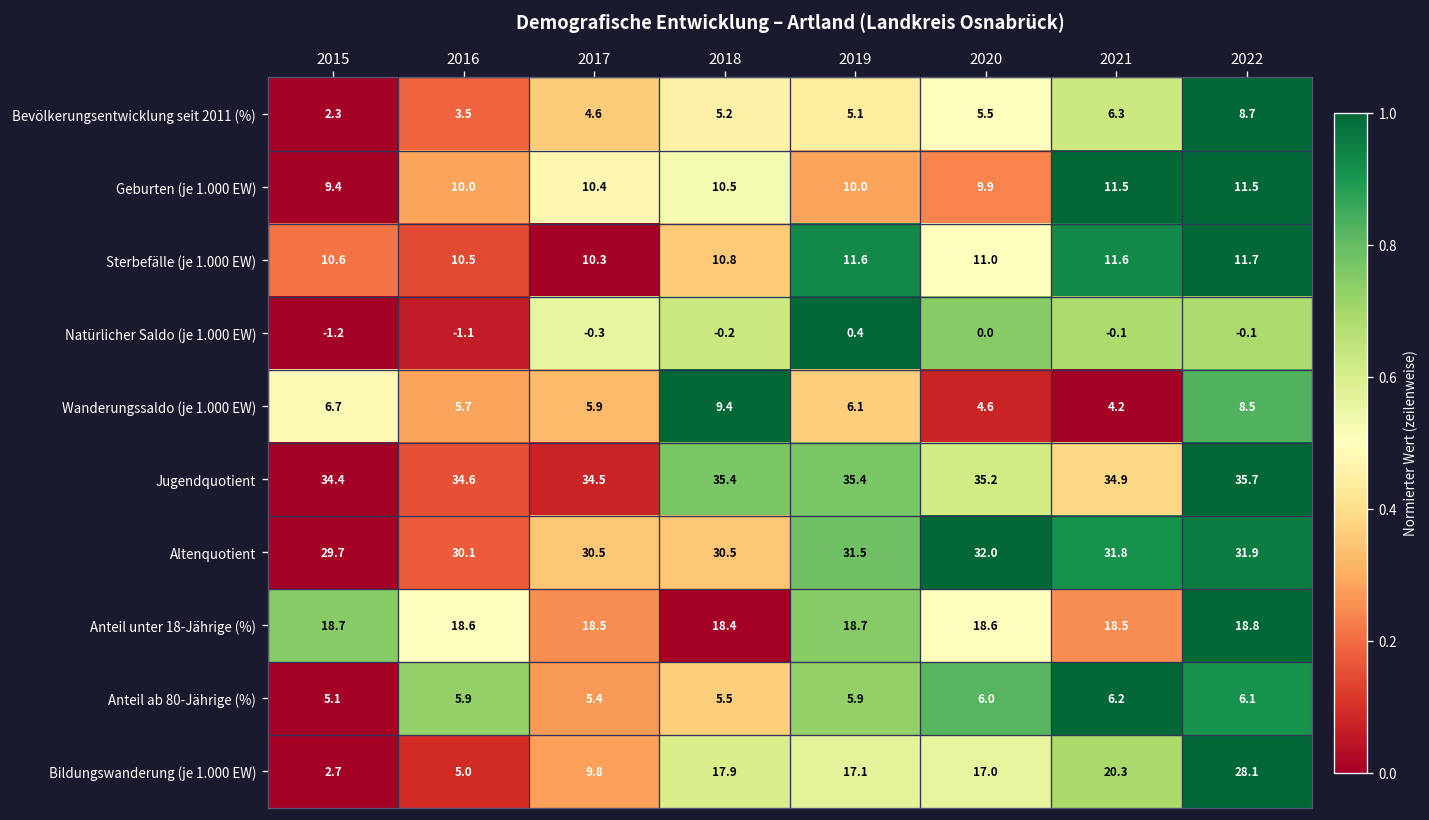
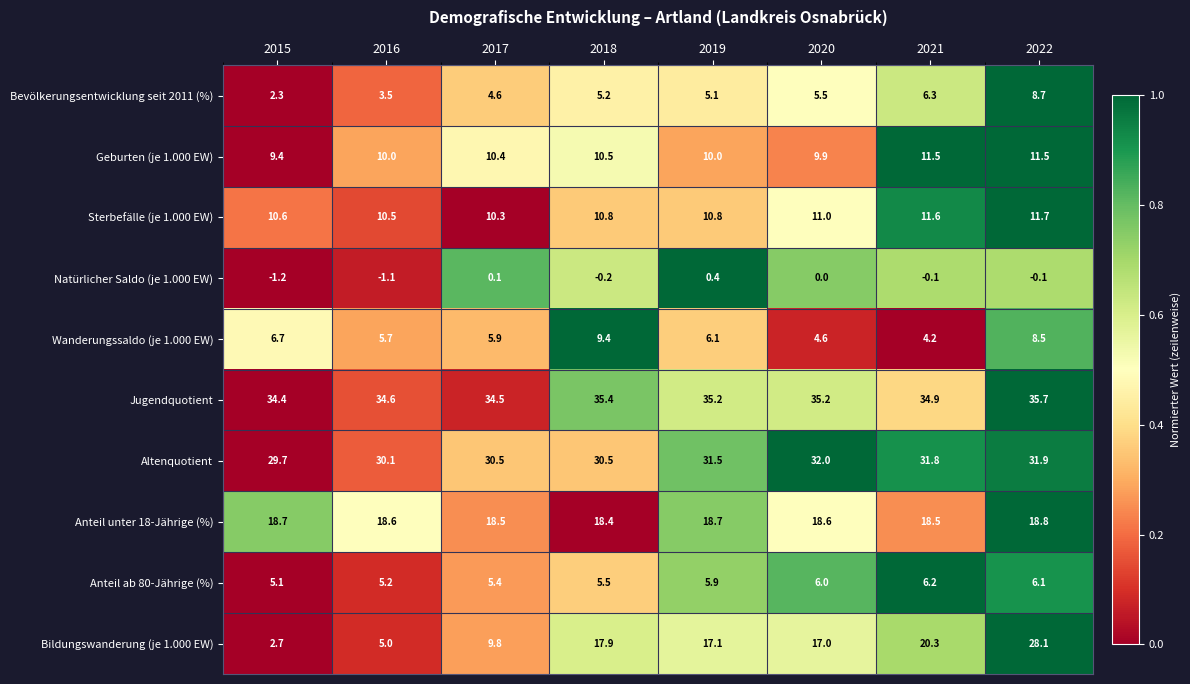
  {
    "Bevölkerungsentwicklung seit 2011 (%)": {
      "2015": 2.3,
      "2016": 3.5,
      "2017": 4.6,
      "2018": 5.2,
      "2019": 5.1,
      "2020": 5.5,
      "2021": 6.3,
      "2022": 8.7
    },
    "Geburten (je 1.000 EW)": {
      "2015": 9.4,
      "2016": 10.0,
      "2017": 10.4,
      "2018": 10.5,
      "2019": 10.0,
      "2020": 9.9,
      "2021": 11.5,
      "2022": 11.5
    },
    "Sterbefälle (je 1.000 EW)": {
      "2015": 10.6,
      "2016": 10.5,
      "2017": 10.3,
      "2018": 10.8,
-     "2019": 11.6,
+     "2019": 10.8,
      "2020": 11.0,
      "2021": 11.6,
      "2022": 11.7
    },
    "Natürlicher Saldo (je 1.000 EW)": {
      "2015": -1.2,
      "2016": -1.1,
-     "2017": -0.3,
+     "2017": 0.1,
      "2018": -0.2,
      "2019": 0.4,
      "2020": 0.0,
      "2021": -0.1,
      "2022": -0.1
    },
    "Wanderungssaldo (je 1.000 EW)": {
      "2015": 6.7,
      "2016": 5.7,
      "2017": 5.9,
      "2018": 9.4,
      "2019": 6.1,
      "2020": 4.6,
      "2021": 4.2,
      "2022": 8.5
    },
    "Jugendquotient": {
      "2015": 34.4,
      "2016": 34.6,
      "2017": 34.5,
      "2018": 35.4,
-     "2019": 35.4,
+     "2019": 35.2,
      "2020": 35.2,
      "2021": 34.9,
      "2022": 35.7
    },
    "Altenquotient": {
      "2015": 29.7,
      "2016": 30.1,
      "2017": 30.5,
      "2018": 30.5,
      "2019": 31.5,
      "2020": 32.0,
      "2021": 31.8,
      "2022": 31.9
    },
    "Anteil unter 18-Jährige (%)": {
      "2015": 18.7,
      "2016": 18.6,
      "2017": 18.5,
      "2018": 18.4,
      "2019": 18.7,
      "2020": 18.6,
      "2021": 18.5,
      "2022": 18.8
    },
    "Anteil ab 80-Jährige (%)": {
      "2015": 5.1,
-     "2016": 5.9,
+     "2016": 5.2,
      "2017": 5.4,
      "2018": 5.5,
      "2019": 5.9,
      "2020": 6.0,
      "2021": 6.2,
      "2022": 6.1
    },
    "Bildungswanderung (je 1.000 EW)": {
      "2015": 2.7,
      "2016": 5.0,
      "2017": 9.8,
      "2018": 17.9,
      "2019": 17.1,
      "2020": 17.0,
      "2021": 20.3,
      "2022": 28.1
    }
  }
